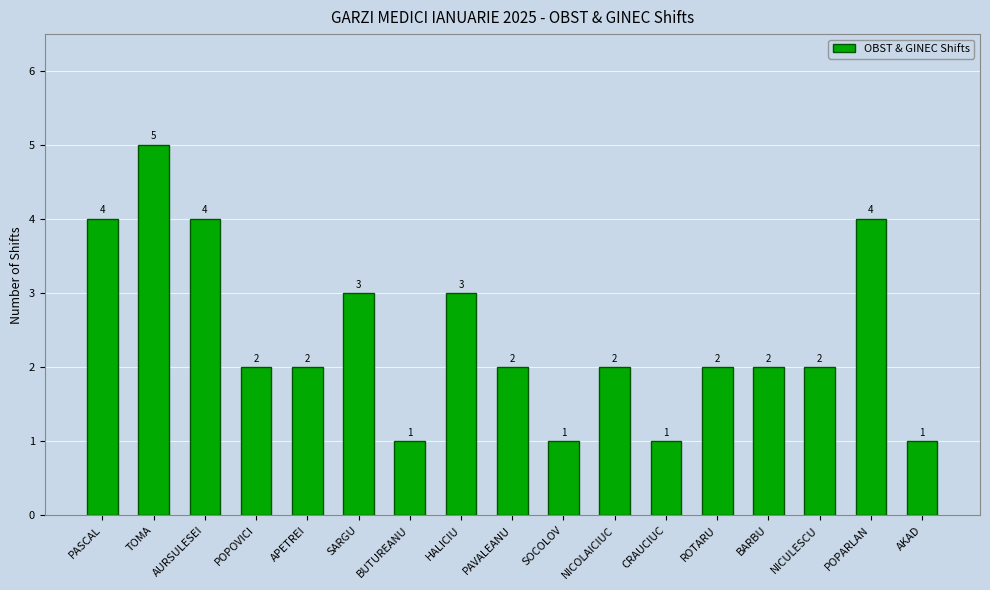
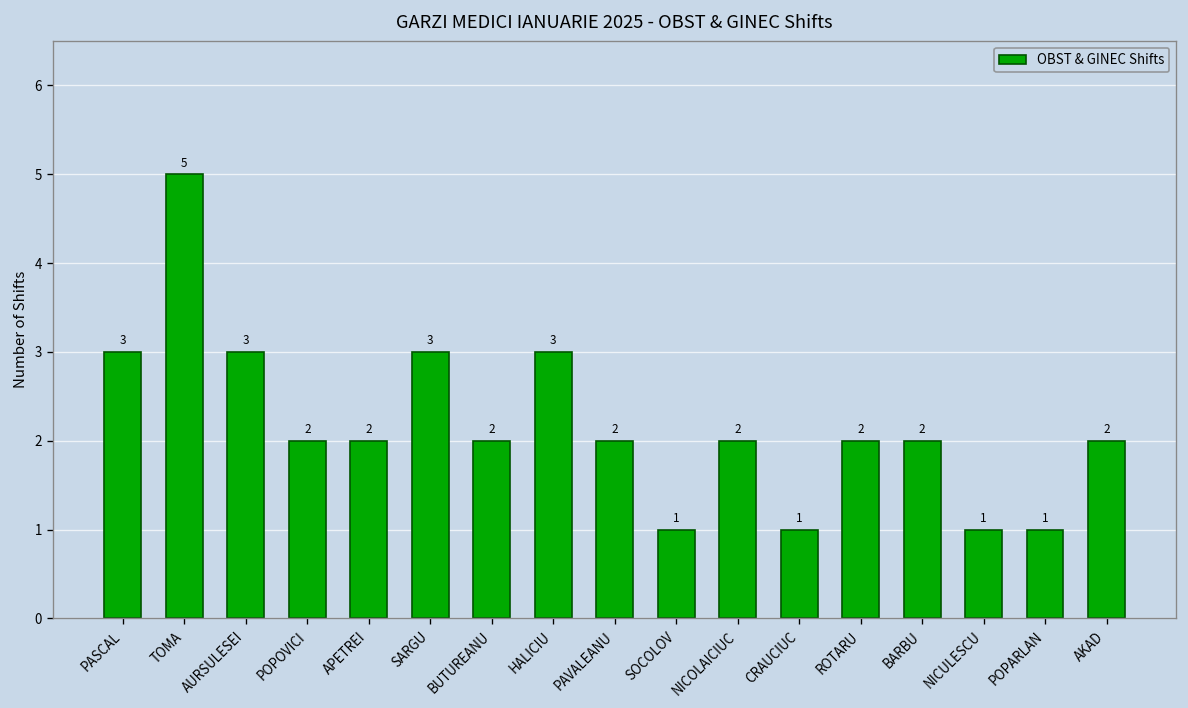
  {
-   "PASCAL": 4,
+   "PASCAL": 3,
    "TOMA": 5,
-   "AURSULESEI": 4,
+   "AURSULESEI": 3,
    "POPOVICI": 2,
    "APETREI": 2,
    "SARGU": 3,
-   "BUTUREANU": 1,
+   "BUTUREANU": 2,
    "HALICIU": 3,
    "PAVALEANU": 2,
    "SOCOLOV": 1,
    "NICOLAICIUC": 2,
    "CRAUCIUC": 1,
    "ROTARU": 2,
    "BARBU": 2,
-   "NICULESCU": 2,
-   "POPARLAN": 4,
-   "AKAD": 1
+   "NICULESCU": 1,
+   "POPARLAN": 1,
+   "AKAD": 2
  }
